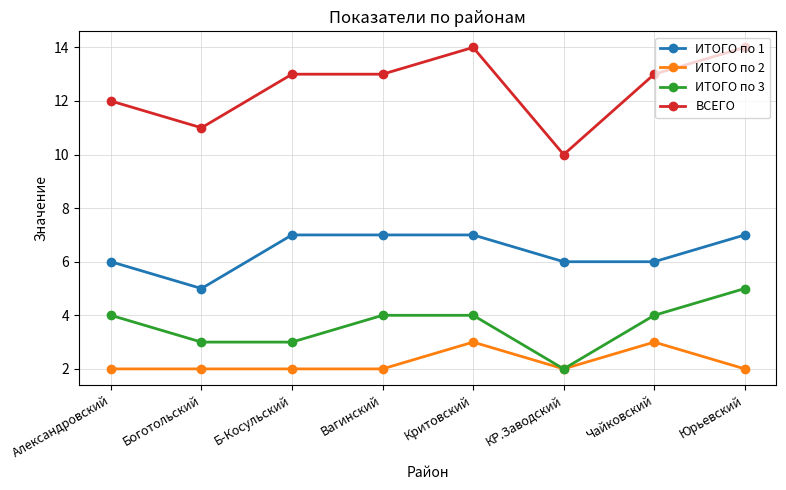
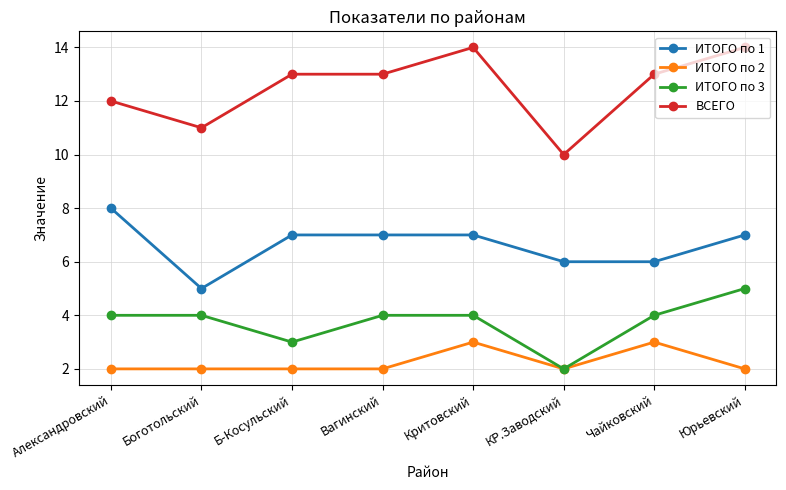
  {
    "ИТОГО по 1": {
-     "Александровский": 6,
+     "Александровский": 8,
      "Боготольский": 5,
      "Б-Косульский": 7,
      "Вагинский": 7,
      "Критовский": 7,
      "КР.Заводский": 6,
      "Чайковский": 6,
      "Юрьевский": 7
    },
    "ИТОГО по 2": {
      "Александровский": 2,
      "Боготольский": 2,
      "Б-Косульский": 2,
      "Вагинский": 2,
      "Критовский": 3,
      "Чайковский": 3,
      "Юрьевский": 2
    },
    "ИТОГО по 3": {
      "Александровский": 4,
-     "Боготольский": 3,
+     "Боготольский": 4,
      "Б-Косульский": 3,
      "Вагинский": 4,
      "Критовский": 4,
      "Чайковский": 4,
      "Юрьевский": 5
    },
    "ВСЕГО": {
      "Александровский": 12,
      "Боготольский": 11,
      "Б-Косульский": 13,
      "Вагинский": 13,
      "Критовский": 14,
      "КР.Заводский": 10,
      "Чайковский": 13
    }
  }
